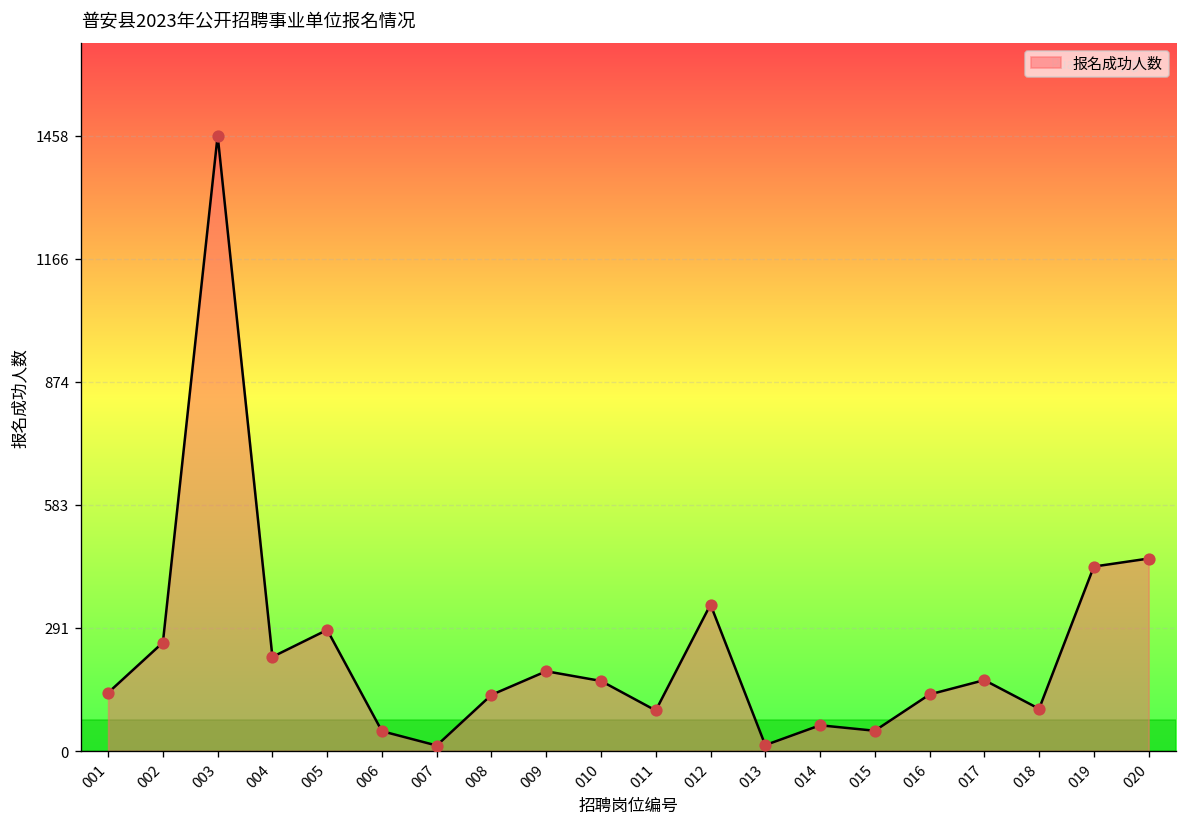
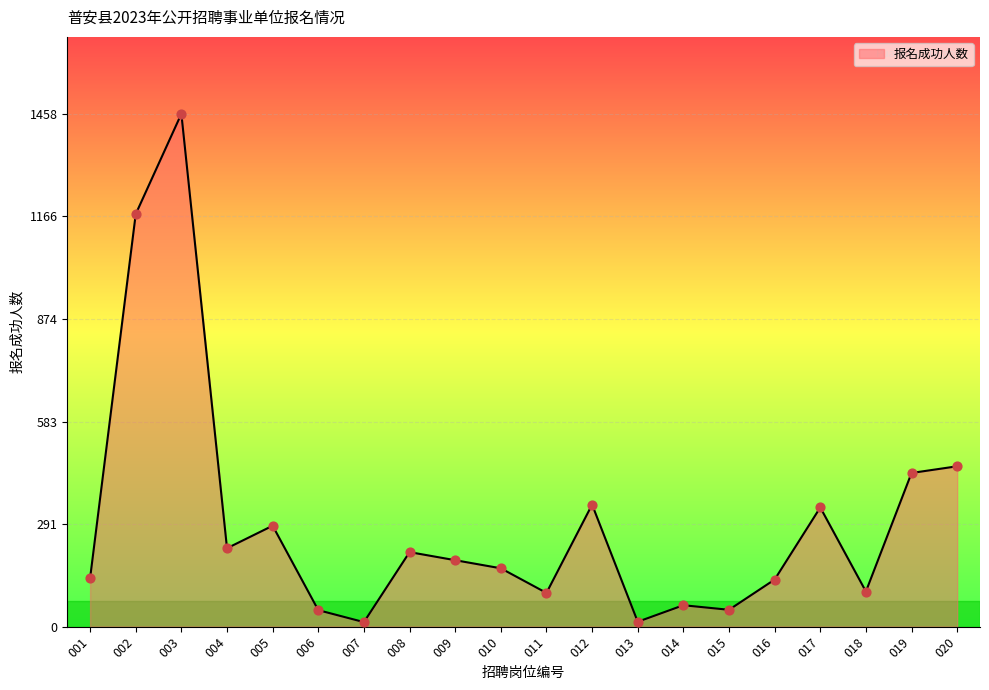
  {
    "001": 140,
-   "002": 260,
+   "002": 1170,
    "003": 1460,
    "004": 220,
    "005": 290,
-   "008": 130,
+   "008": 210,
    "009": 190,
    "010": 170,
    "011": 100,
    "012": 350,
    "016": 130,
-   "017": 170,
+   "017": 340,
    "018": 100,
    "019": 440,
    "020": 460
  }
